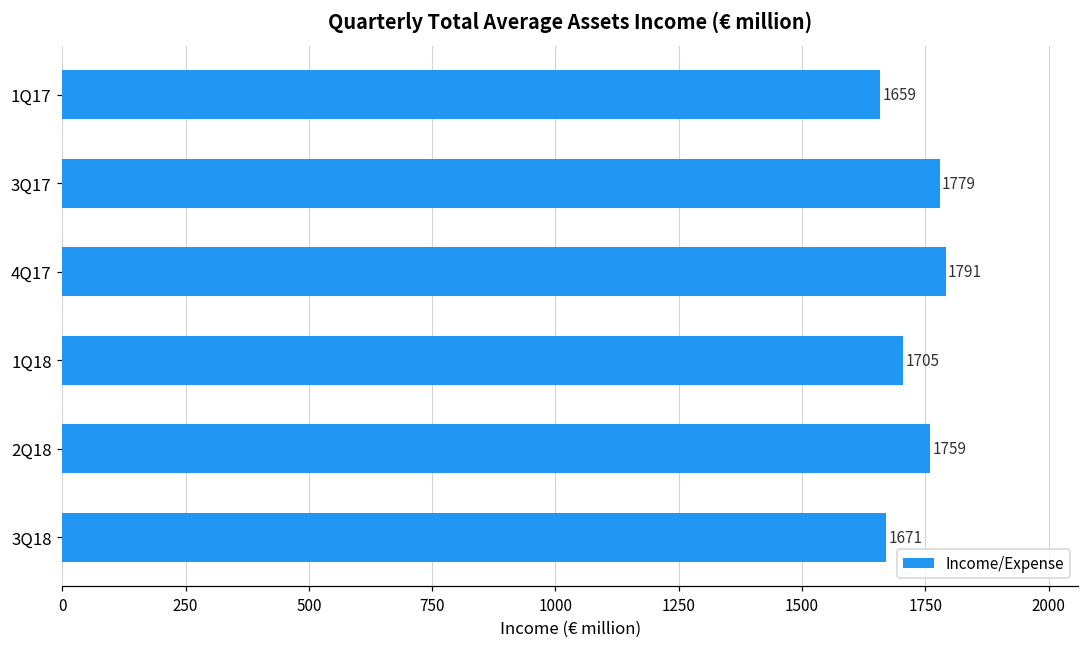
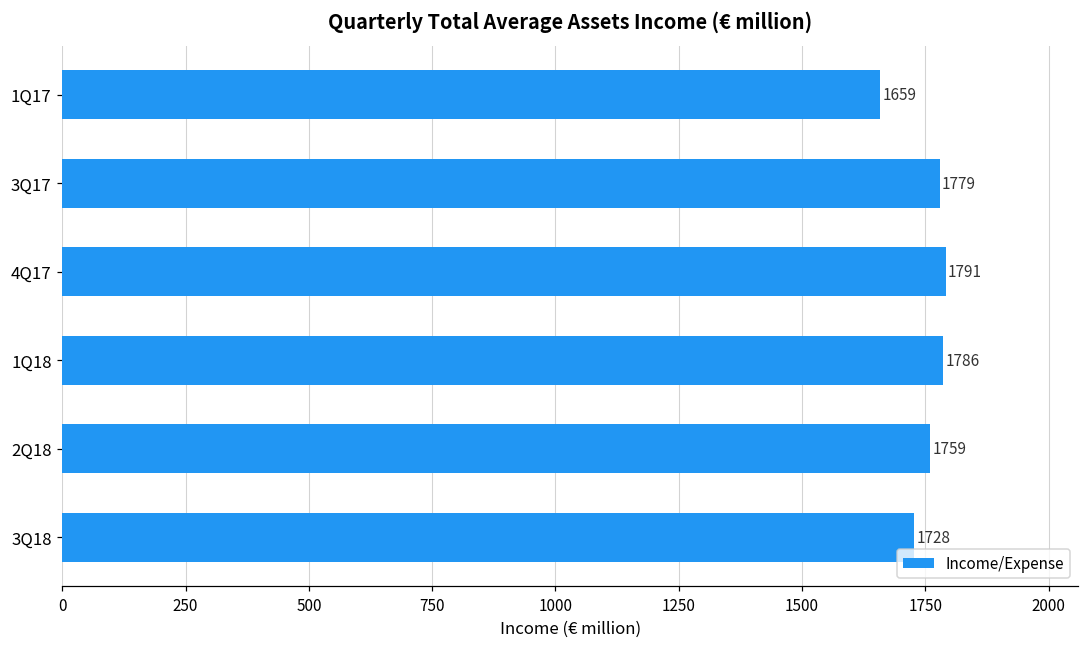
  {
    "1Q17": 1659,
    "3Q17": 1779,
    "4Q17": 1791,
-   "1Q18": 1705,
+   "1Q18": 1786,
    "2Q18": 1759,
-   "3Q18": 1671
+   "3Q18": 1728
  }
